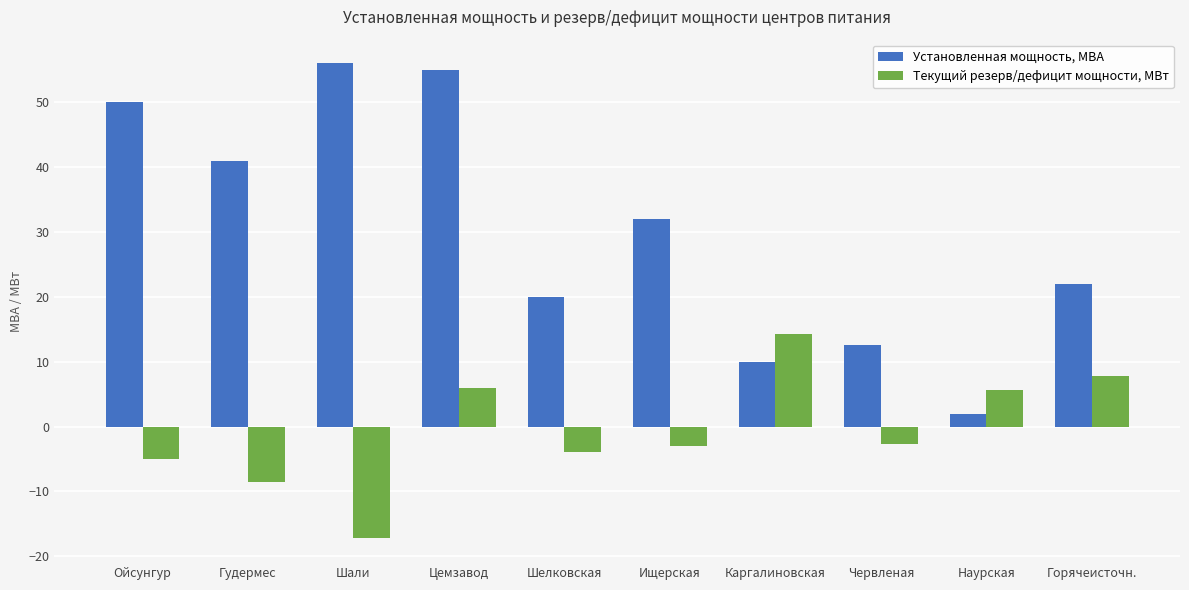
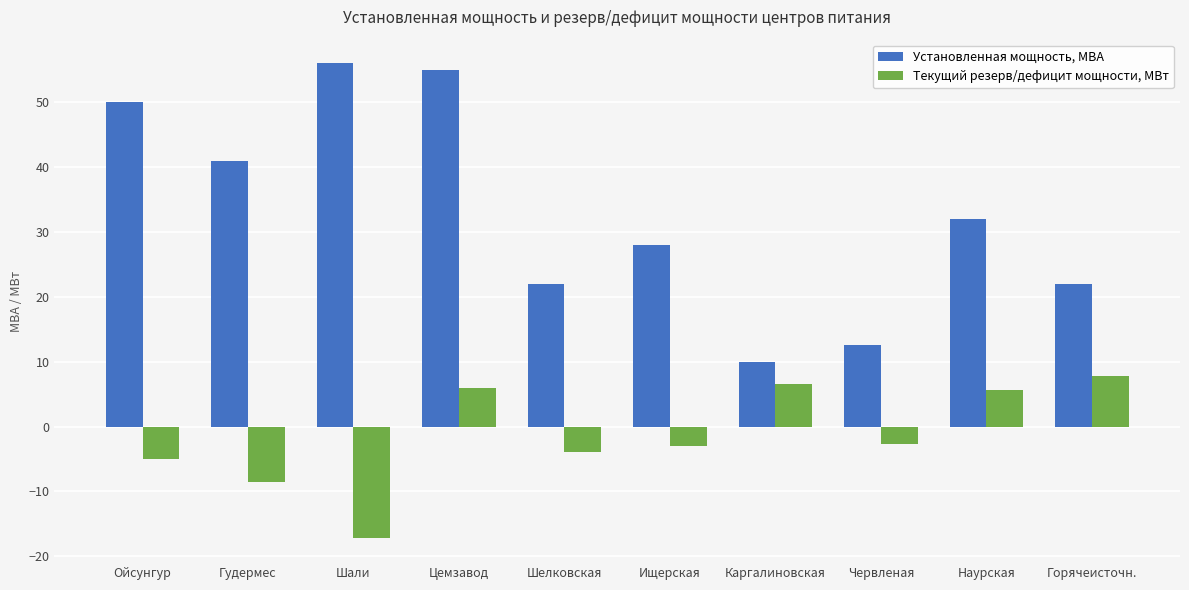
  {
    "Установленная мощность, МВА": {
      "Ойсунгур": 50,
      "Гудермес": 41,
      "Шали": 56,
      "Цемзавод": 55,
-     "Шелковская": 20,
-     "Ищерская": 32,
+     "Шелковская": 22,
+     "Ищерская": 28,
      "Каргалиновская": 10,
      "Червленая": 13,
-     "Наурская": 2,
+     "Наурская": 32,
      "Горячеисточн.": 22
    },
    "Текущий резерв/дефицит мощности, МВт": {
      "Ойсунгур": -5,
      "Гудермес": -9,
      "Шали": -17,
      "Цемзавод": 6,
      "Шелковская": -4,
      "Ищерская": -3,
-     "Каргалиновская": 14,
+     "Каргалиновская": 7,
      "Червленая": -3,
      "Наурская": 6,
      "Горячеисточн.": 8
    }
  }
